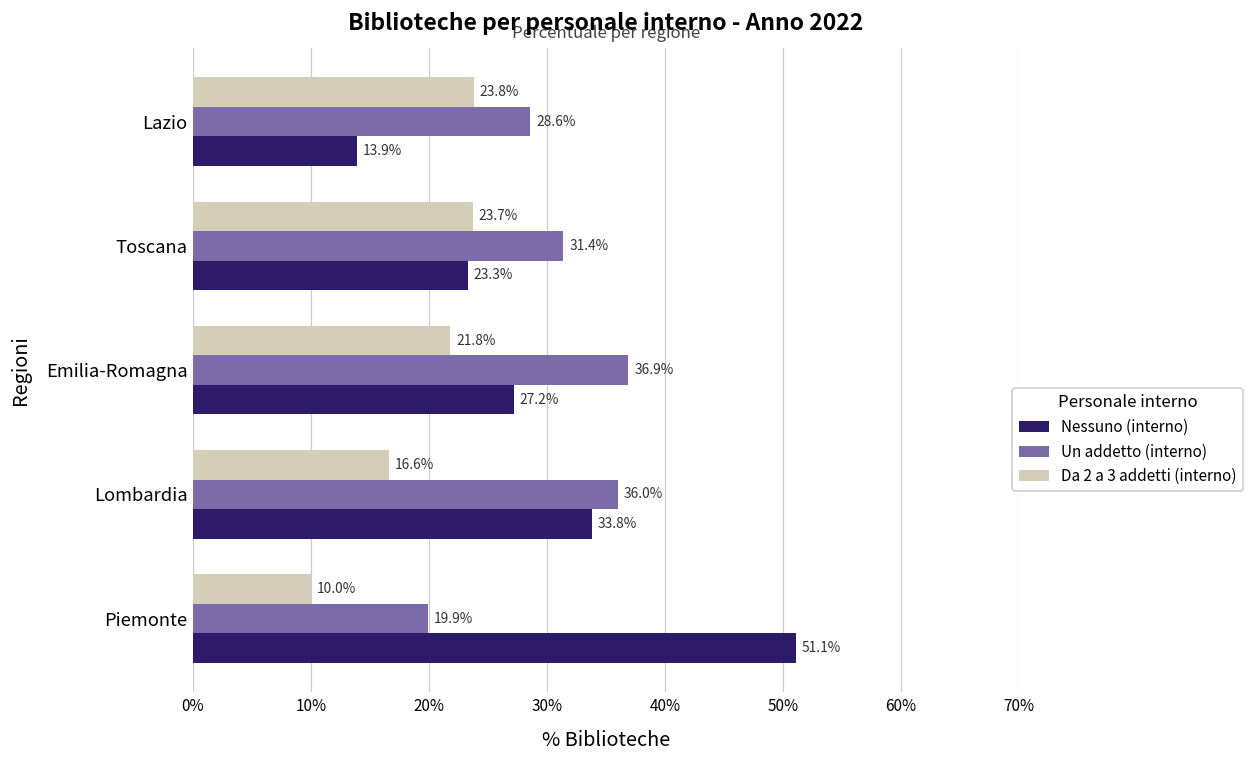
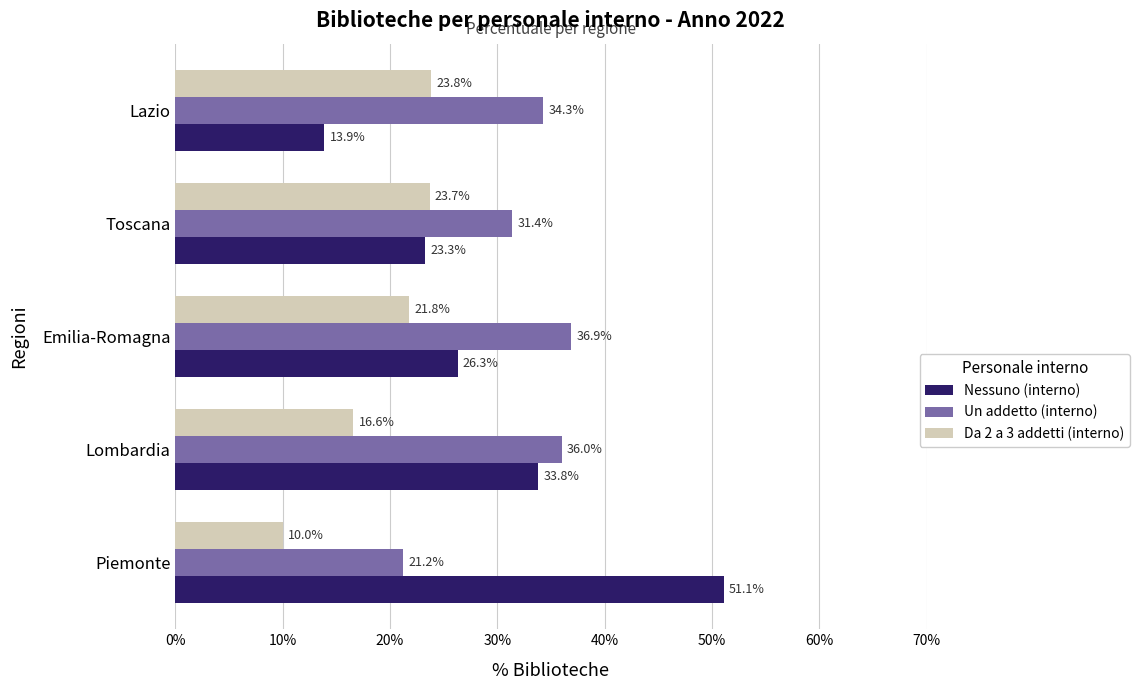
  {
    "Nessuno (interno)": {
      "Lazio": "13.9%",
      "Toscana": "23.3%",
-     "Emilia-Romagna": "27.2%",
+     "Emilia-Romagna": "26.3%",
      "Lombardia": "33.8%",
      "Piemonte": "51.1%"
    },
    "Un addetto (interno)": {
-     "Lazio": "28.6%",
+     "Lazio": "34.3%",
      "Toscana": "31.4%",
      "Emilia-Romagna": "36.9%",
      "Lombardia": "36.0%",
-     "Piemonte": "19.9%"
+     "Piemonte": "21.2%"
    },
    "Da 2 a 3 addetti (interno)": {
      "Lazio": "23.8%",
      "Toscana": "23.7%",
      "Emilia-Romagna": "21.8%",
      "Lombardia": "16.6%",
      "Piemonte": "10.0%"
    }
  }
